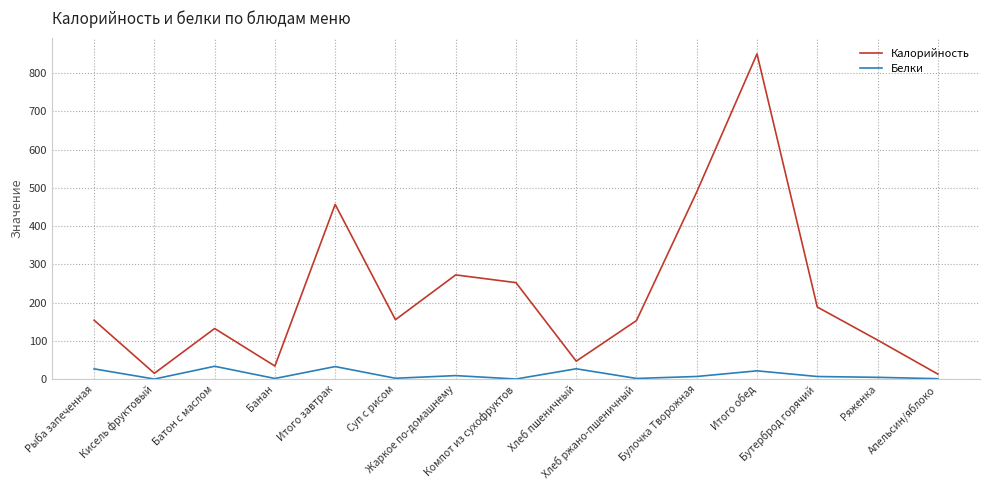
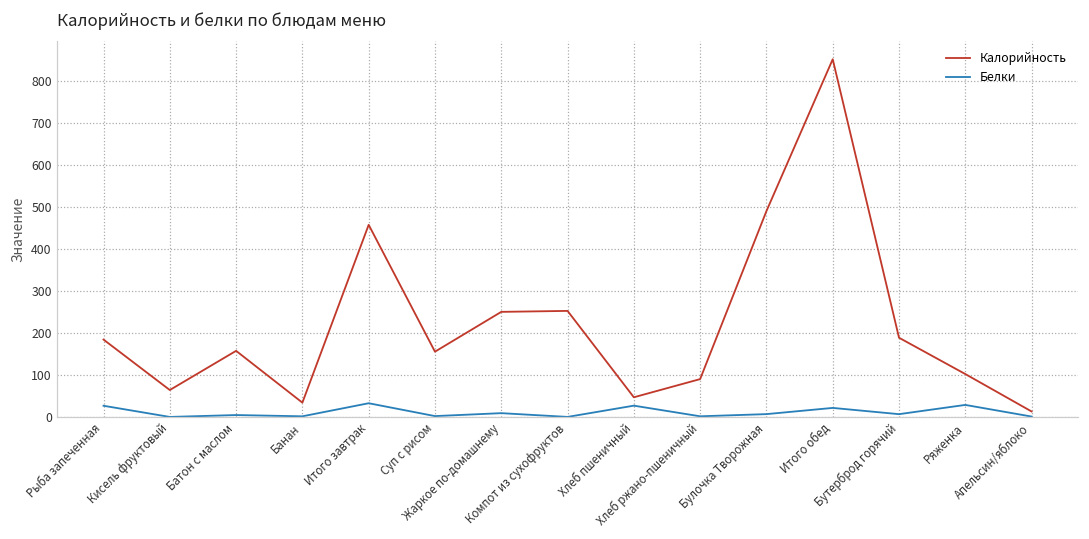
  {
    "Калорийность": {
-     "Рыба запеченная": 150,
-     "Кисель фруктовый": 20,
-     "Батон с маслом": 130,
+     "Рыба запеченная": 180,
+     "Кисель фруктовый": 60,
+     "Батон с маслом": 160,
      "Банан": 30,
      "Итого завтрак": 460,
      "Суп с рисом": 160,
-     "Жаркое по-домашнему": 270,
+     "Жаркое по-домашнему": 250,
      "Компот из сухофруктов": 250,
      "Хлеб пшеничный": 50,
-     "Хлеб ржано-пшеничный": 150,
+     "Хлеб ржано-пшеничный": 90,
      "Булочка Творожная": 490,
      "Итого обед": 850,
      "Бутерброд горячий": 190,
      "Ряженка": 100,
      "Апельсин/яблоко": 10
    },
    "Белки": {
      "Рыба запеченная": 30,
      "Кисель фруктовый": 0,
-     "Батон с маслом": 30,
+     "Батон с маслом": 0,
      "Банан": 0,
      "Итого завтрак": 30,
      "Суп с рисом": 0,
      "Жаркое по-домашнему": 10,
      "Компот из сухофруктов": 0,
      "Хлеб пшеничный": 30,
      "Хлеб ржано-пшеничный": 0,
      "Булочка Творожная": 10,
      "Итого обед": 20,
      "Бутерброд горячий": 10,
-     "Ряженка": 0,
+     "Ряженка": 30,
      "Апельсин/яблоко": 0
    }
  }
